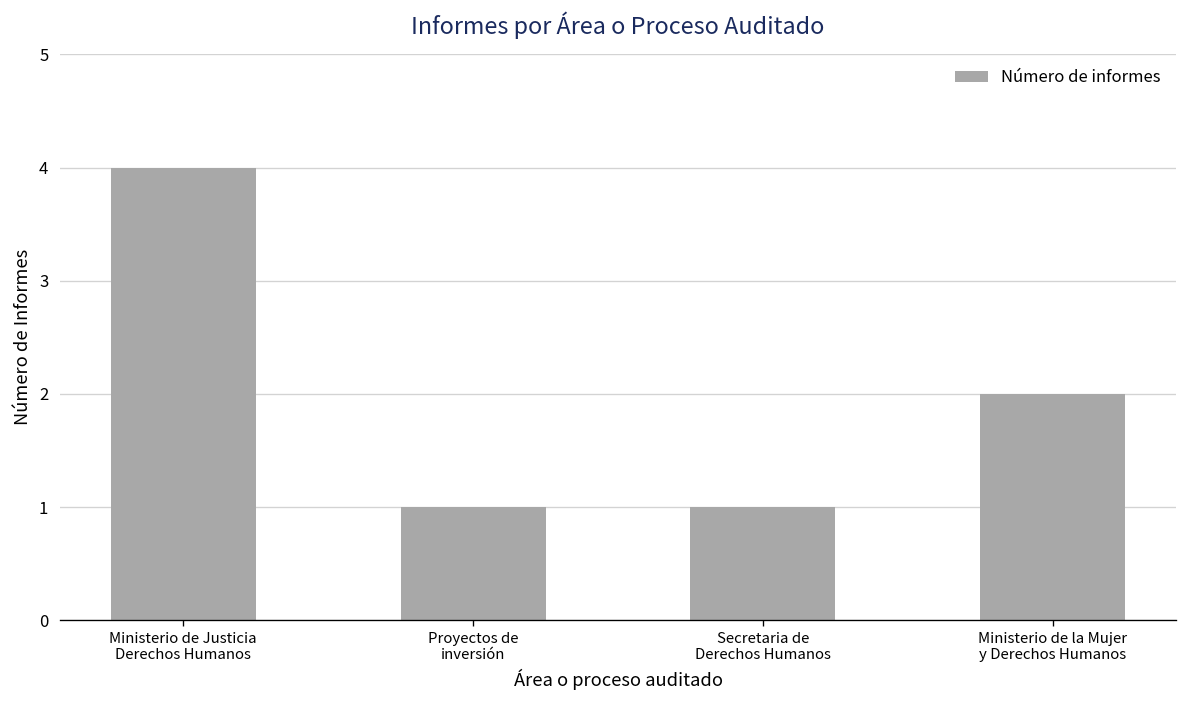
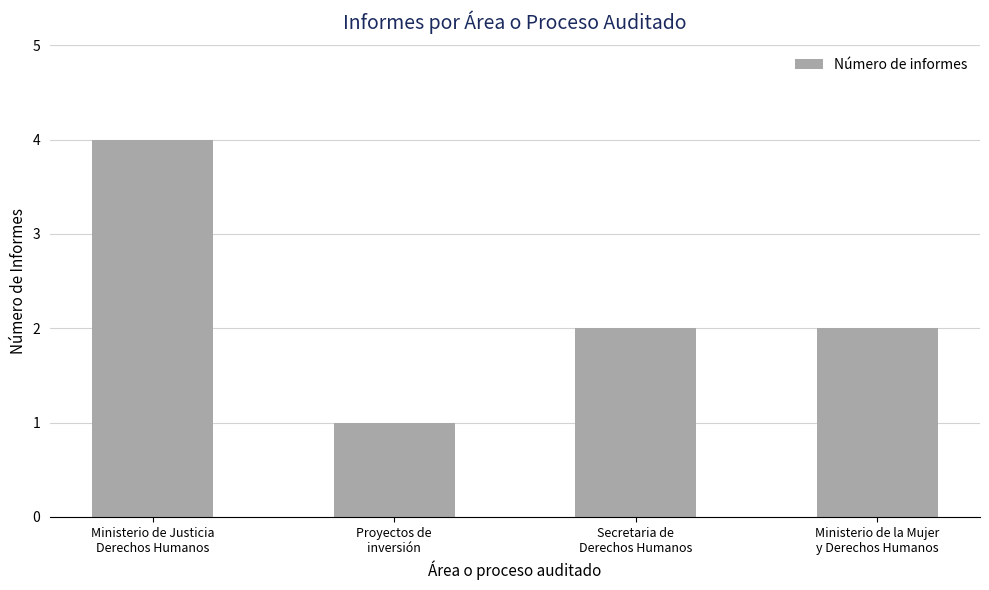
  {
    "Ministerio de Justicia Derechos Humanos": 4,
    "Proyectos de inversión": 1,
-   "Secretaria de Derechos Humanos": 1,
+   "Secretaria de Derechos Humanos": 2,
    "Ministerio de la Mujer y Derechos Humanos": 2
  }
